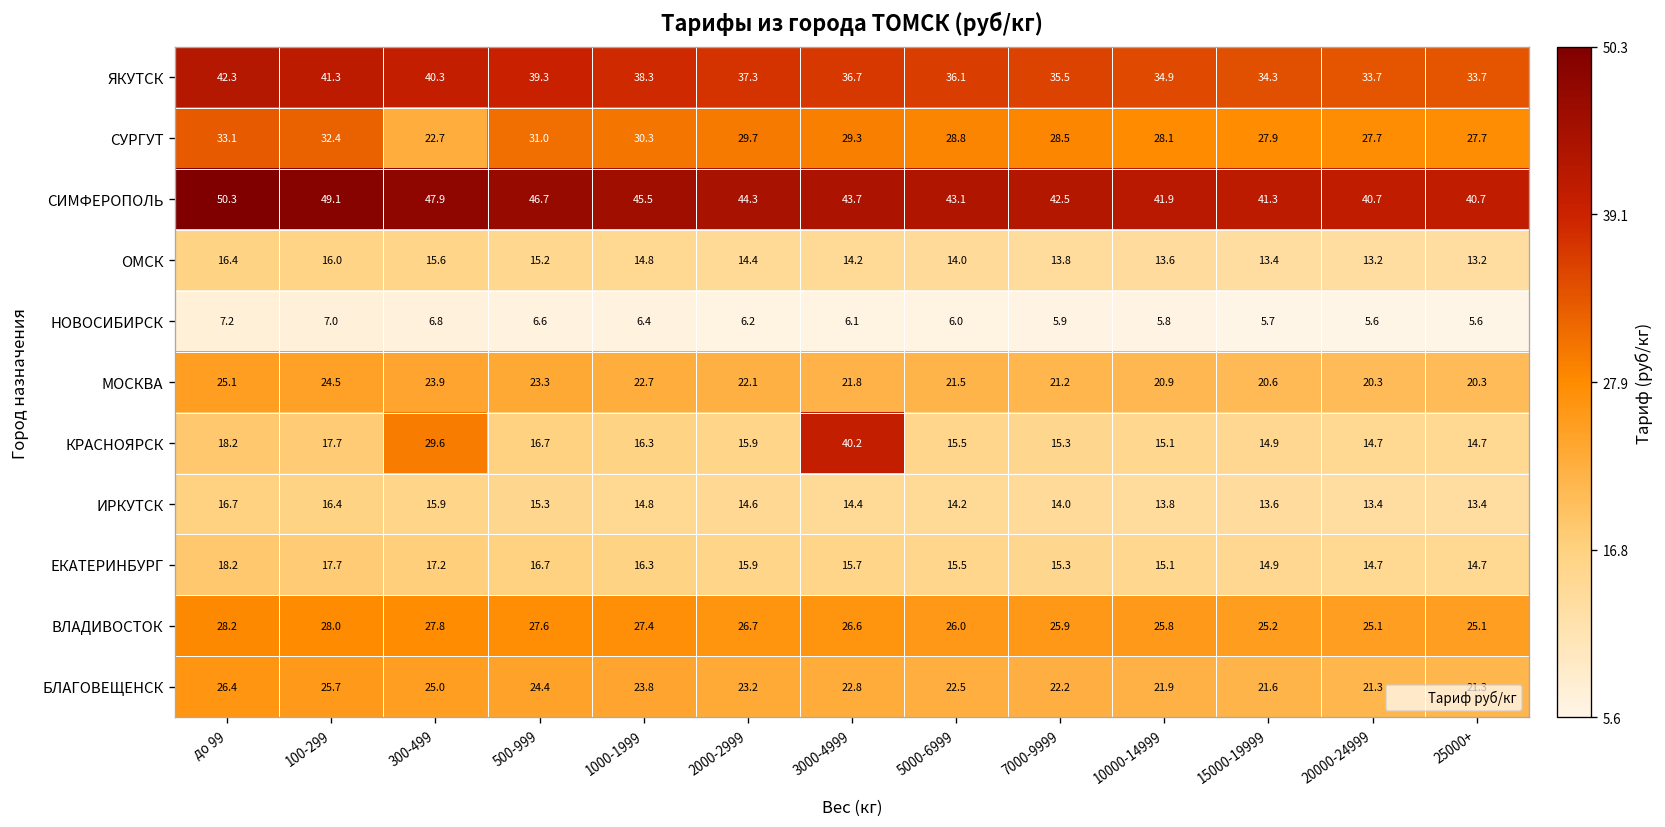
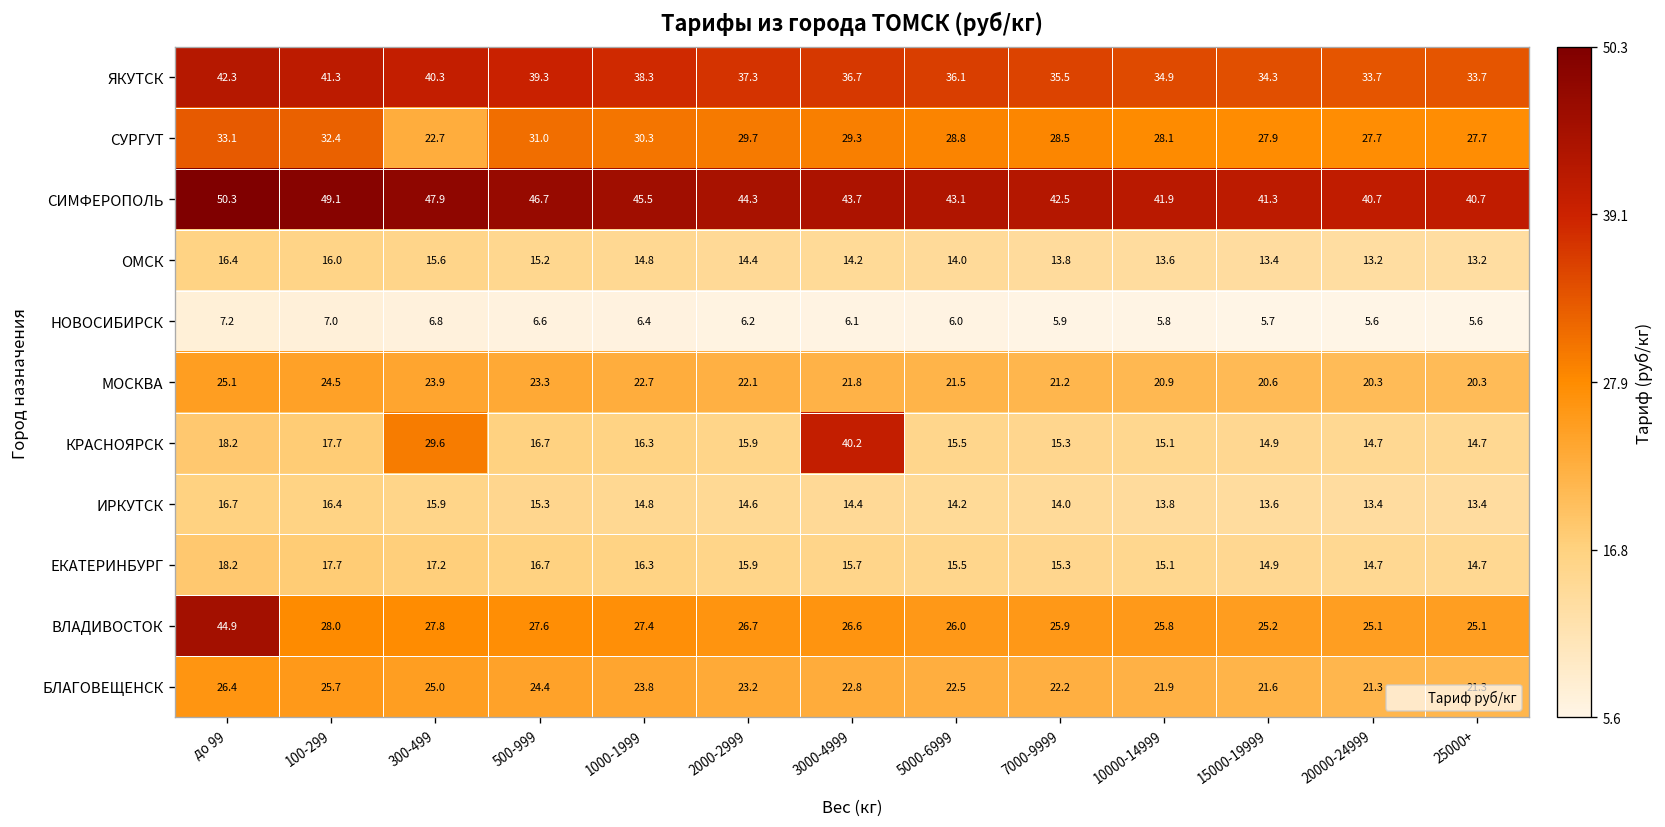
  {
    "ЯКУТСК": {
      "до 99": 42.3,
      "100-299": 41.3,
      "300-499": 40.3,
      "500-999": 39.3,
      "1000-1999": 38.3,
      "2000-2999": 37.3,
      "3000-4999": 36.7,
      "5000-6999": 36.1,
      "7000-9999": 35.5,
      "10000-14999": 34.9,
      "15000-19999": 34.3,
      "20000-24999": 33.7,
      "25000+": 33.7
    },
    "СУРГУТ": {
      "до 99": 33.1,
      "100-299": 32.4,
      "300-499": 22.7,
      "500-999": 31.0,
      "1000-1999": 30.3,
      "2000-2999": 29.7,
      "3000-4999": 29.3,
      "5000-6999": 28.8,
      "7000-9999": 28.5,
      "10000-14999": 28.1,
      "15000-19999": 27.9,
      "20000-24999": 27.7,
      "25000+": 27.7
    },
    "СИМФЕРОПОЛЬ": {
      "до 99": 50.3,
      "100-299": 49.1,
      "300-499": 47.9,
      "500-999": 46.7,
      "1000-1999": 45.5,
      "2000-2999": 44.3,
      "3000-4999": 43.7,
      "5000-6999": 43.1,
      "7000-9999": 42.5,
      "10000-14999": 41.9,
      "15000-19999": 41.3,
      "20000-24999": 40.7,
      "25000+": 40.7
    },
    "ОМСК": {
      "до 99": 16.4,
      "100-299": 16.0,
      "300-499": 15.6,
      "500-999": 15.2,
      "1000-1999": 14.8,
      "2000-2999": 14.4,
      "3000-4999": 14.2,
      "5000-6999": 14.0,
      "7000-9999": 13.8,
      "10000-14999": 13.6,
      "15000-19999": 13.4,
      "20000-24999": 13.2,
      "25000+": 13.2
    },
    "НОВОСИБИРСК": {
      "до 99": 7.2,
      "100-299": 7.0,
      "300-499": 6.8,
      "500-999": 6.6,
      "1000-1999": 6.4,
      "2000-2999": 6.2,
      "3000-4999": 6.1,
      "5000-6999": 6.0,
      "7000-9999": 5.9,
      "10000-14999": 5.8,
      "15000-19999": 5.7,
      "20000-24999": 5.6,
      "25000+": 5.6
    },
    "МОСКВА": {
      "до 99": 25.1,
      "100-299": 24.5,
      "300-499": 23.9,
      "500-999": 23.3,
      "1000-1999": 22.7,
      "2000-2999": 22.1,
      "3000-4999": 21.8,
      "5000-6999": 21.5,
      "7000-9999": 21.2,
      "10000-14999": 20.9,
      "15000-19999": 20.6,
      "20000-24999": 20.3,
      "25000+": 20.3
    },
    "КРАСНОЯРСК": {
      "до 99": 18.2,
      "100-299": 17.7,
      "300-499": 29.6,
      "500-999": 16.7,
      "1000-1999": 16.3,
      "2000-2999": 15.9,
      "3000-4999": 40.2,
      "5000-6999": 15.5,
      "7000-9999": 15.3,
      "10000-14999": 15.1,
      "15000-19999": 14.9,
      "20000-24999": 14.7,
      "25000+": 14.7
    },
    "ИРКУТСК": {
      "до 99": 16.7,
      "100-299": 16.4,
      "300-499": 15.9,
      "500-999": 15.3,
      "1000-1999": 14.8,
      "2000-2999": 14.6,
      "3000-4999": 14.4,
      "5000-6999": 14.2,
      "7000-9999": 14.0,
      "10000-14999": 13.8,
      "15000-19999": 13.6,
      "20000-24999": 13.4,
      "25000+": 13.4
    },
    "ЕКАТЕРИНБУРГ": {
      "до 99": 18.2,
      "100-299": 17.7,
      "300-499": 17.2,
      "500-999": 16.7,
      "1000-1999": 16.3,
      "2000-2999": 15.9,
      "3000-4999": 15.7,
      "5000-6999": 15.5,
      "7000-9999": 15.3,
      "10000-14999": 15.1,
      "15000-19999": 14.9,
      "20000-24999": 14.7,
      "25000+": 14.7
    },
    "ВЛАДИВОСТОК": {
-     "до 99": 28.2,
+     "до 99": 44.9,
      "100-299": 28.0,
      "300-499": 27.8,
      "500-999": 27.6,
      "1000-1999": 27.4,
      "2000-2999": 26.7,
      "3000-4999": 26.6,
      "5000-6999": 26.0,
      "7000-9999": 25.9,
      "10000-14999": 25.8,
      "15000-19999": 25.2,
      "20000-24999": 25.1,
      "25000+": 25.1
    },
    "БЛАГОВЕЩЕНСК": {
      "до 99": 26.4,
      "100-299": 25.7,
      "300-499": 25.0,
      "500-999": 24.4,
      "1000-1999": 23.8,
      "2000-2999": 23.2,
      "3000-4999": 22.8,
      "5000-6999": 22.5,
      "7000-9999": 22.2,
      "10000-14999": 21.9,
      "15000-19999": 21.6,
      "20000-24999": 21.3
    }
  }
